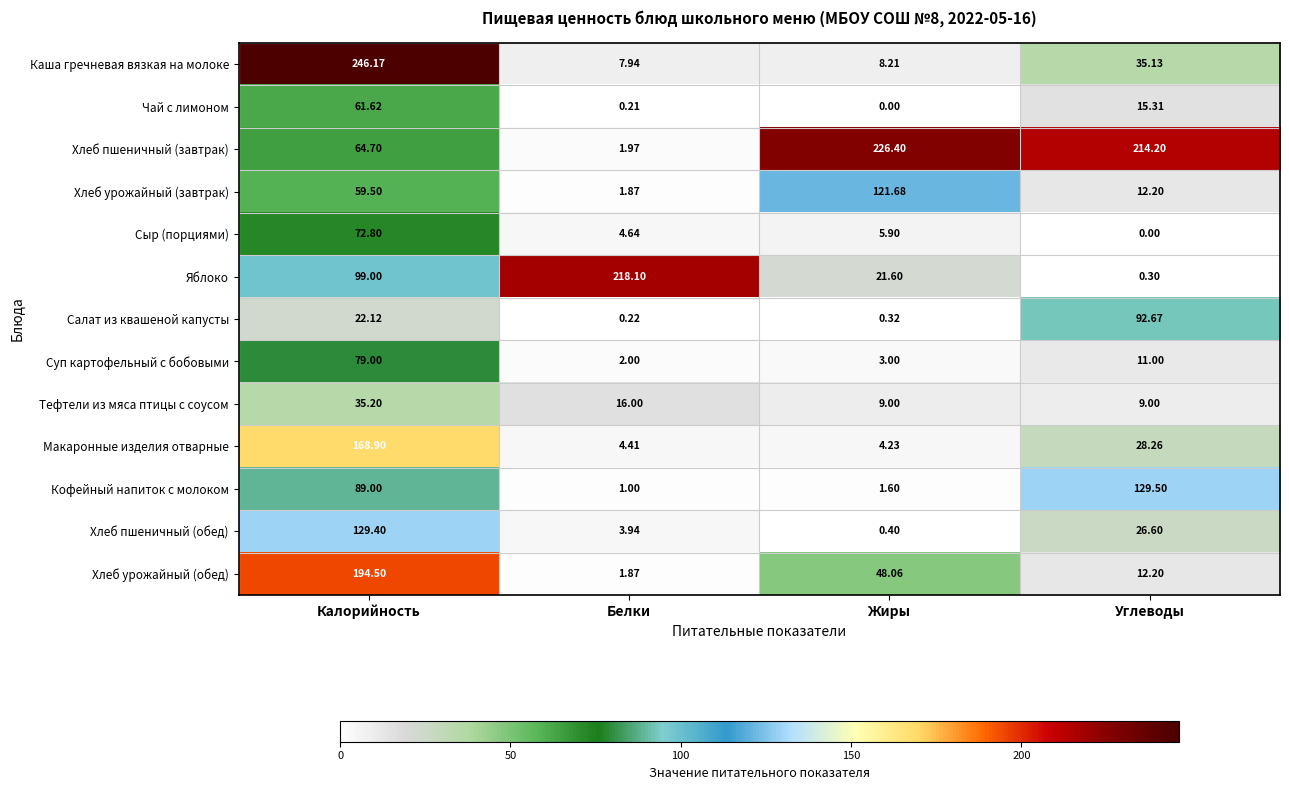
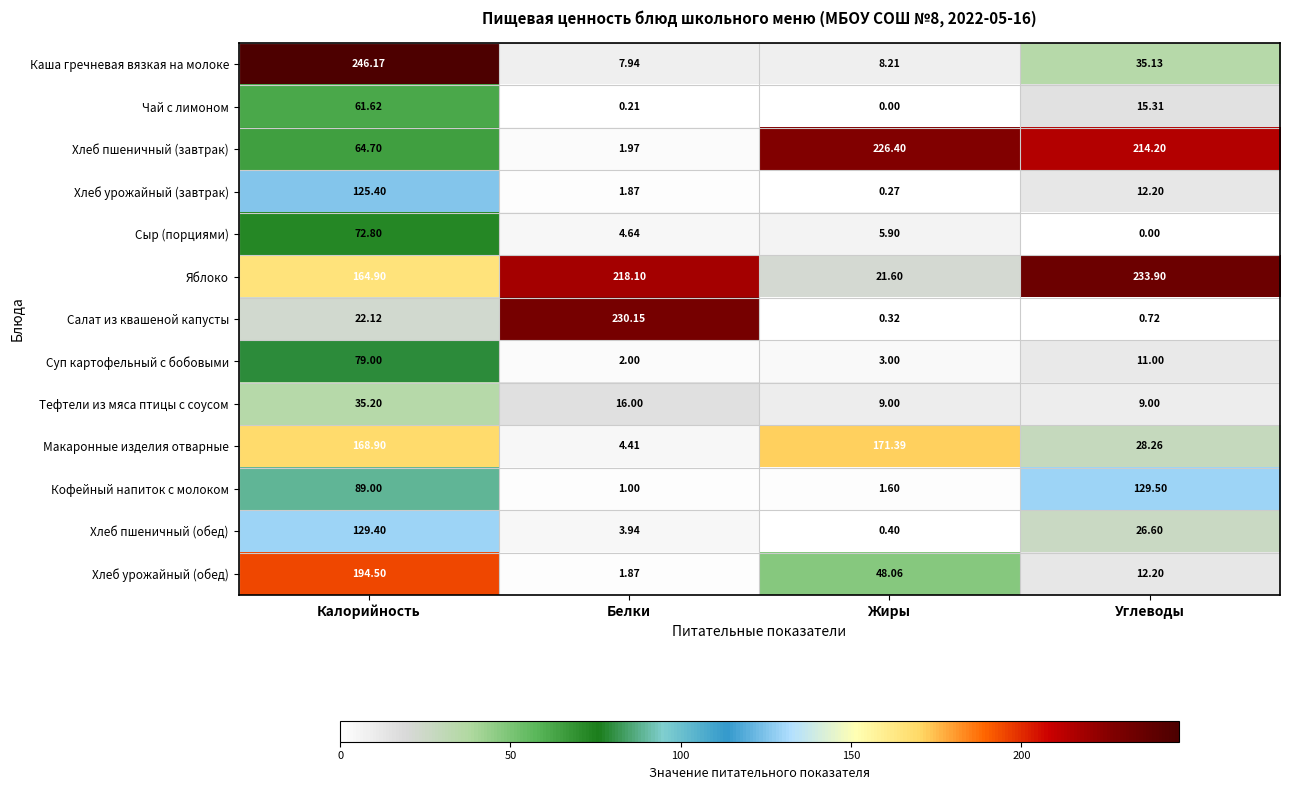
  {
    "Каша гречневая вязкая на молоке": {
      "Калорийность": 246.17,
      "Белки": 7.94,
      "Жиры": 8.21,
      "Углеводы": 35.13
    },
    "Чай с лимоном": {
      "Калорийность": 61.62,
      "Белки": 0.21,
      "Жиры": 0.00,
      "Углеводы": 15.31
    },
    "Хлеб пшеничный (завтрак)": {
      "Калорийность": 64.70,
      "Белки": 1.97,
      "Жиры": 226.40,
      "Углеводы": 214.20
    },
    "Хлеб урожайный (завтрак)": {
-     "Калорийность": 59.50,
+     "Калорийность": 125.40,
      "Белки": 1.87,
-     "Жиры": 121.68,
+     "Жиры": 0.27,
      "Углеводы": 12.20
    },
    "Сыр (порциями)": {
      "Калорийность": 72.80,
      "Белки": 4.64,
      "Жиры": 5.90,
      "Углеводы": 0.00
    },
    "Яблоко": {
-     "Калорийность": 99.00,
+     "Калорийность": 164.90,
      "Белки": 218.10,
      "Жиры": 21.60,
-     "Углеводы": 0.30
+     "Углеводы": 233.90
    },
    "Салат из квашеной капусты": {
      "Калорийность": 22.12,
-     "Белки": 0.22,
+     "Белки": 230.15,
      "Жиры": 0.32,
-     "Углеводы": 92.67
+     "Углеводы": 0.72
    },
    "Суп картофельный с бобовыми": {
      "Калорийность": 79.00,
      "Белки": 2.00,
      "Жиры": 3.00,
      "Углеводы": 11.00
    },
    "Тефтели из мяса птицы с соусом": {
      "Калорийность": 35.20,
      "Белки": 16.00,
      "Жиры": 9.00,
      "Углеводы": 9.00
    },
    "Макаронные изделия отварные": {
      "Калорийность": 168.90,
      "Белки": 4.41,
-     "Жиры": 4.23,
+     "Жиры": 171.39,
      "Углеводы": 28.26
    },
    "Кофейный напиток с молоком": {
      "Калорийность": 89.00,
      "Белки": 1.00,
      "Жиры": 1.60,
      "Углеводы": 129.50
    },
    "Хлеб пшеничный (обед)": {
      "Калорийность": 129.40,
      "Белки": 3.94,
      "Жиры": 0.40,
      "Углеводы": 26.60
    },
    "Хлеб урожайный (обед)": {
      "Калорийность": 194.50,
      "Белки": 1.87,
      "Жиры": 48.06,
      "Углеводы": 12.20
    }
  }
